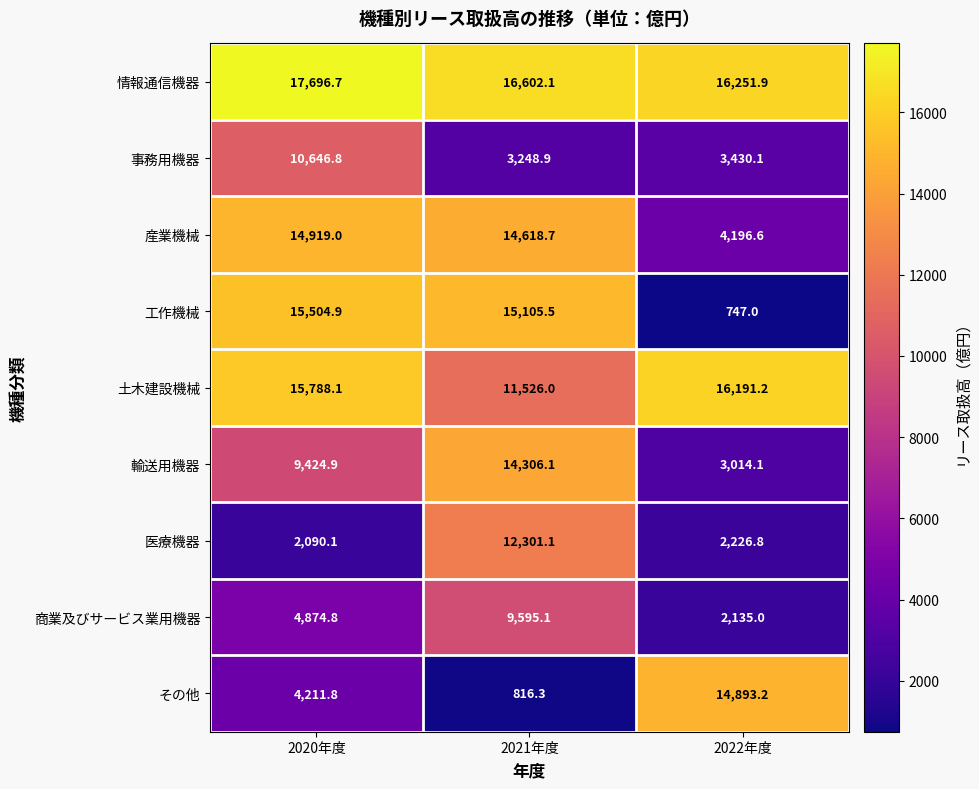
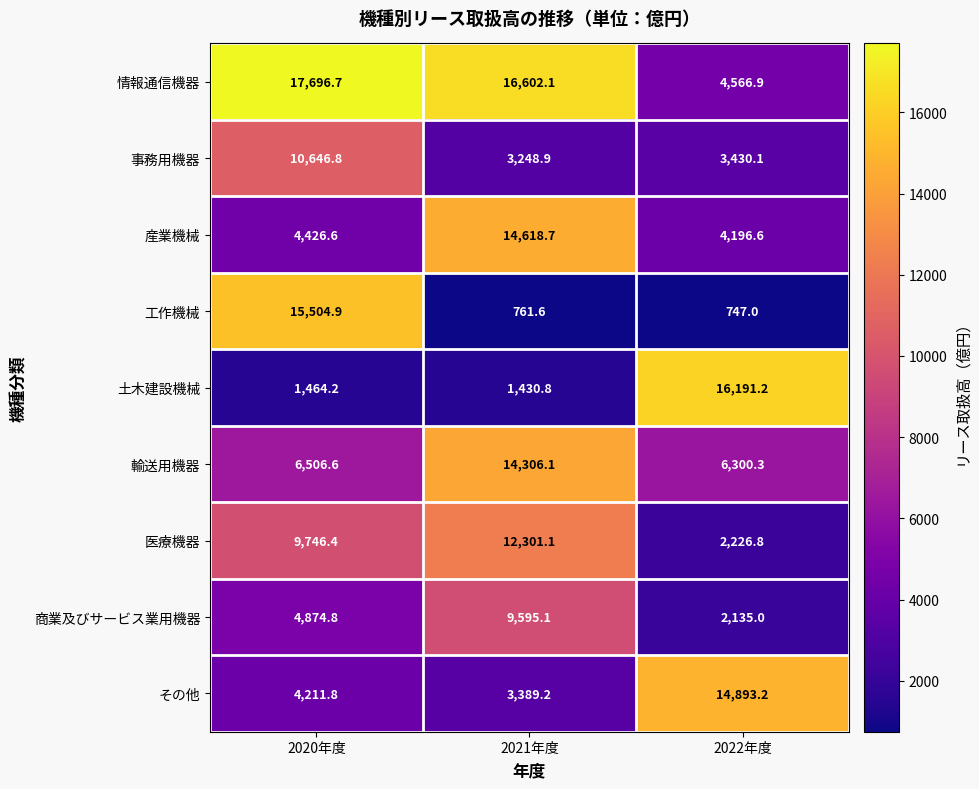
  {
    "情報通信機器": {
      "2020年度": "17,696.7",
      "2021年度": "16,602.1",
-     "2022年度": "16,251.9"
+     "2022年度": "4,566.9"
    },
    "事務用機器": {
      "2020年度": "10,646.8",
      "2021年度": "3,248.9",
      "2022年度": "3,430.1"
    },
    "産業機械": {
-     "2020年度": "14,919.0",
+     "2020年度": "4,426.6",
      "2021年度": "14,618.7",
      "2022年度": "4,196.6"
    },
    "工作機械": {
      "2020年度": "15,504.9",
-     "2021年度": "15,105.5",
+     "2021年度": "761.6",
      "2022年度": "747.0"
    },
    "土木建設機械": {
-     "2020年度": "15,788.1",
-     "2021年度": "11,526.0",
+     "2020年度": "1,464.2",
+     "2021年度": "1,430.8",
      "2022年度": "16,191.2"
    },
    "輸送用機器": {
-     "2020年度": "9,424.9",
+     "2020年度": "6,506.6",
      "2021年度": "14,306.1",
-     "2022年度": "3,014.1"
+     "2022年度": "6,300.3"
    },
    "医療機器": {
-     "2020年度": "2,090.1",
+     "2020年度": "9,746.4",
      "2021年度": "12,301.1",
      "2022年度": "2,226.8"
    },
    "商業及びサービス業用機器": {
      "2020年度": "4,874.8",
      "2021年度": "9,595.1",
      "2022年度": "2,135.0"
    },
    "その他": {
      "2020年度": "4,211.8",
-     "2021年度": "816.3",
+     "2021年度": "3,389.2",
      "2022年度": "14,893.2"
    }
  }
